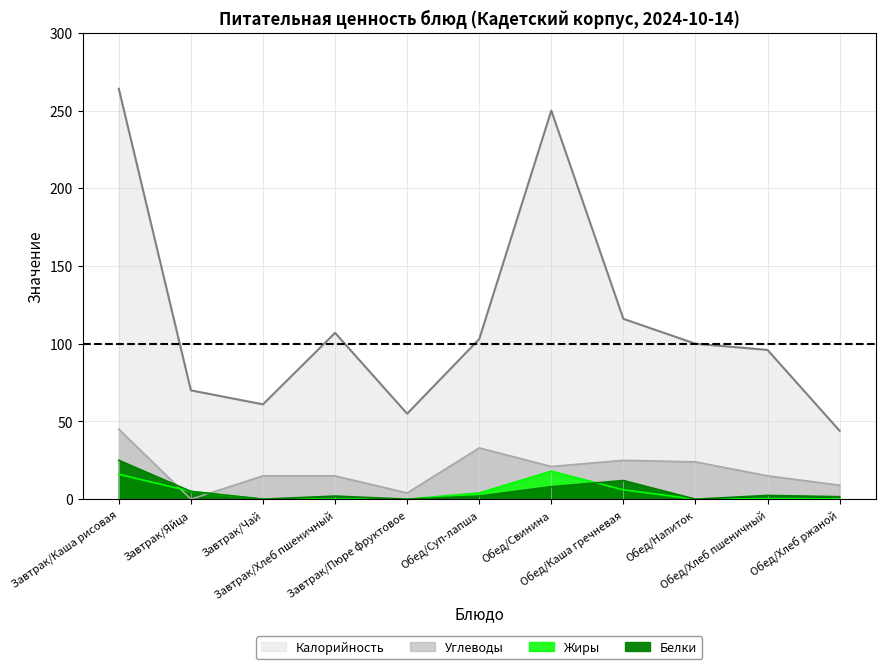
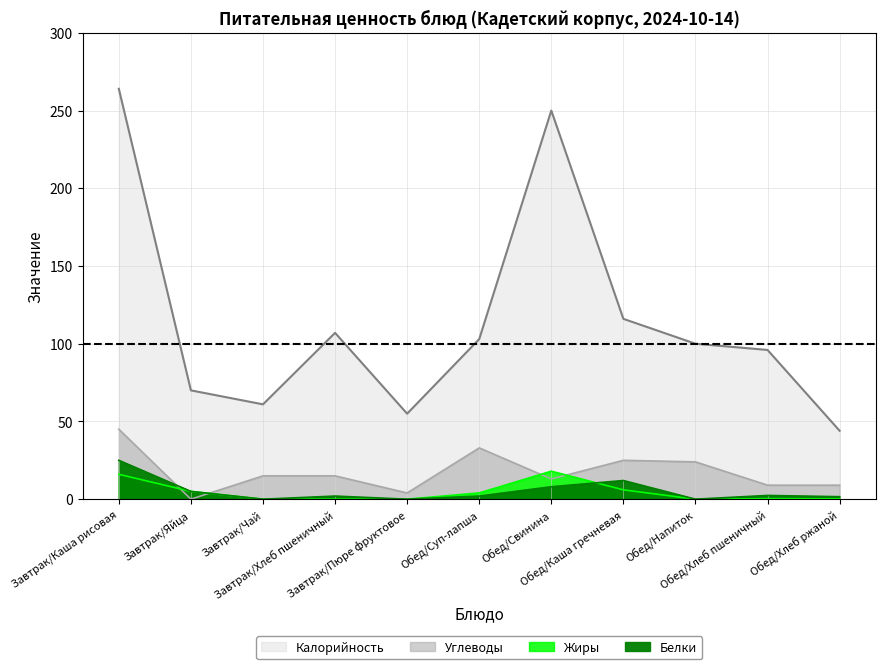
  {
    "Калорийность": {
      "Завтрак/Каша рисовая": 264,
      "Завтрак/Яйца": 70,
      "Завтрак/Чай": 61,
      "Завтрак/Хлеб пшеничный": 107,
      "Завтрак/Пюре фруктовое": 55,
      "Обед/Суп-лапша": 103,
      "Обед/Свинина": 250,
      "Обед/Каша гречневая": 116,
      "Обед/Напиток": 100,
      "Обед/Хлеб пшеничный": 96,
      "Обед/Хлеб ржаной": 44
    },
    "Углеводы": {
      "Завтрак/Каша рисовая": 45,
      "Завтрак/Яйца": 0,
      "Завтрак/Чай": 15,
      "Завтрак/Хлеб пшеничный": 15,
      "Завтрак/Пюре фруктовое": 4,
      "Обед/Суп-лапша": 33,
-     "Обед/Свинина": 21,
+     "Обед/Свинина": 13,
      "Обед/Каша гречневая": 25,
      "Обед/Напиток": 24,
-     "Обед/Хлеб пшеничный": 15,
+     "Обед/Хлеб пшеничный": 9,
      "Обед/Хлеб ржаной": 9
    },
    "Жиры": {
      "Завтрак/Каша рисовая": 16,
      "Завтрак/Хлеб пшеничный": 0,
      "Обед/Суп-лапша": 4,
      "Обед/Свинина": 18,
      "Обед/Каша гречневая": 6,
      "Обед/Хлеб пшеничный": 0
    },
    "Белки": {
      "Завтрак/Каша рисовая": 25,
      "Завтрак/Хлеб пшеничный": 2,
      "Обед/Суп-лапша": 2,
      "Обед/Свинина": 8,
      "Обед/Каша гречневая": 12,
      "Обед/Хлеб пшеничный": 2
    }
  }
